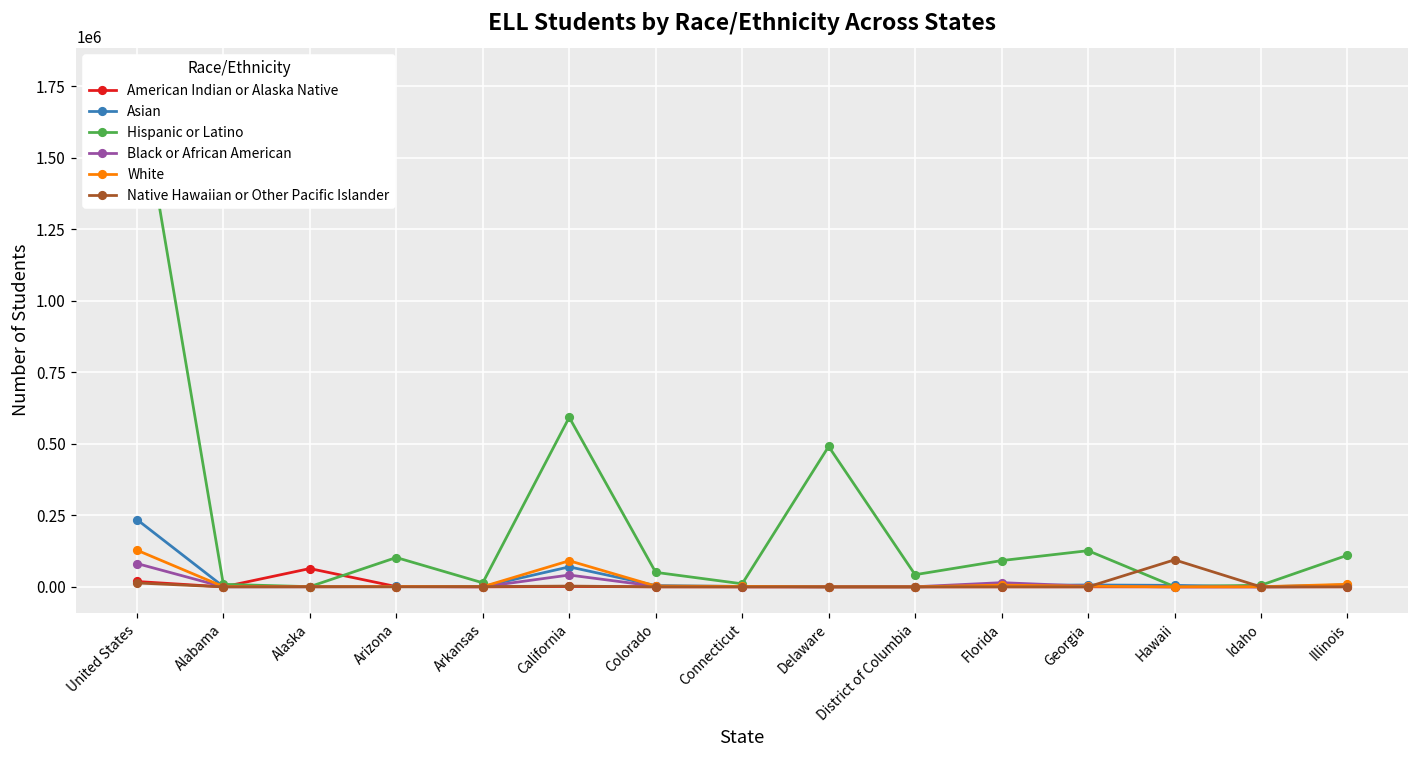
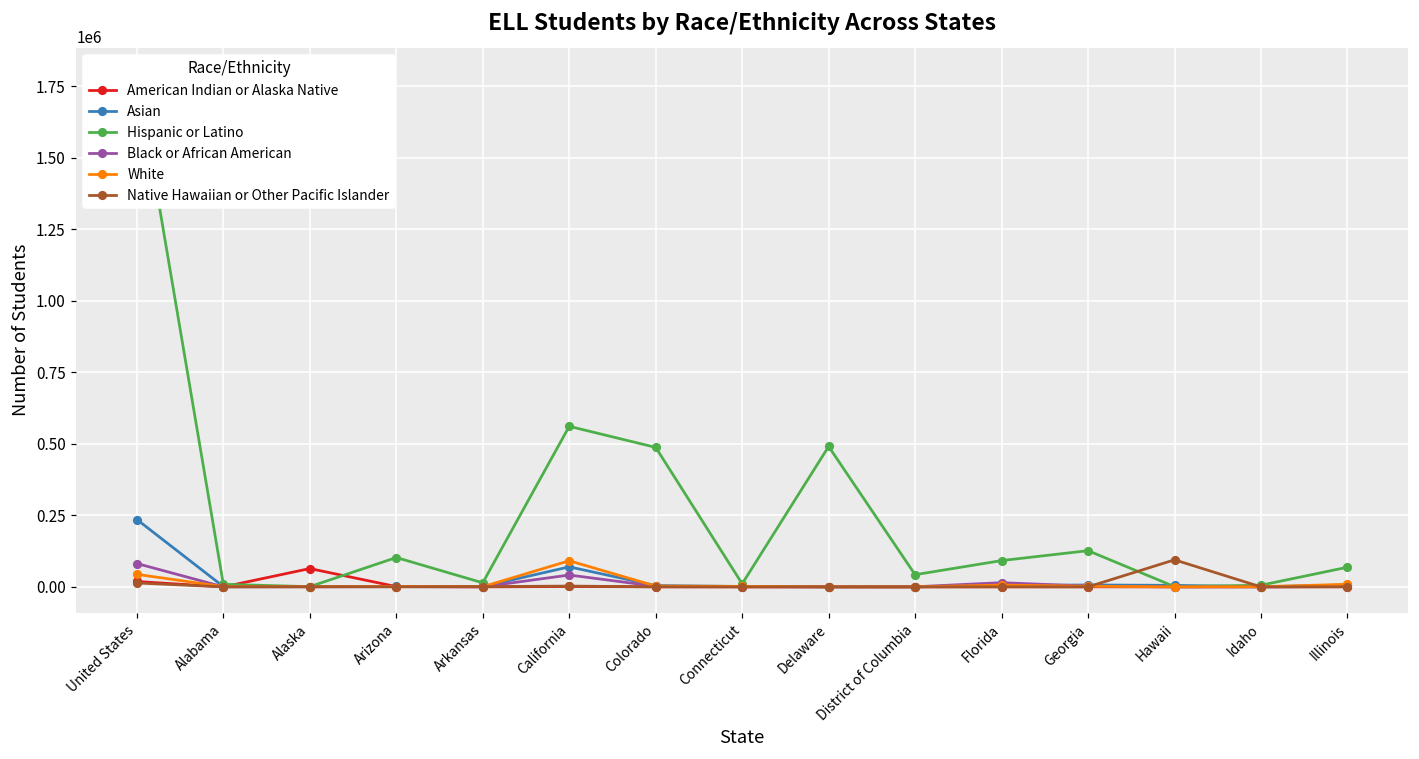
  {
    "American Indian or Alaska Native": {
      "Alaska": 60000
    },
    "Asian": {
      "United States": 240000,
      "California": 70000
    },
    "Hispanic or Latino": {
      "Arizona": 100000,
      "Arkansas": 10000,
-     "California": 590000,
-     "Colorado": 50000,
+     "California": 560000,
+     "Colorado": 490000,
      "Delaware": 490000,
      "District of Columbia": 40000,
      "Florida": 90000,
      "Georgia": 130000,
-     "Illinois": 110000
+     "Illinois": 70000
    },
    "Black or African American": {
      "United States": 80000,
      "California": 40000
    },
    "White": {
-     "United States": 130000,
+     "United States": 40000,
      "California": 90000
    },
    "Native Hawaiian or Other Pacific Islander": {
      "Hawaii": 90000
    }
  }
